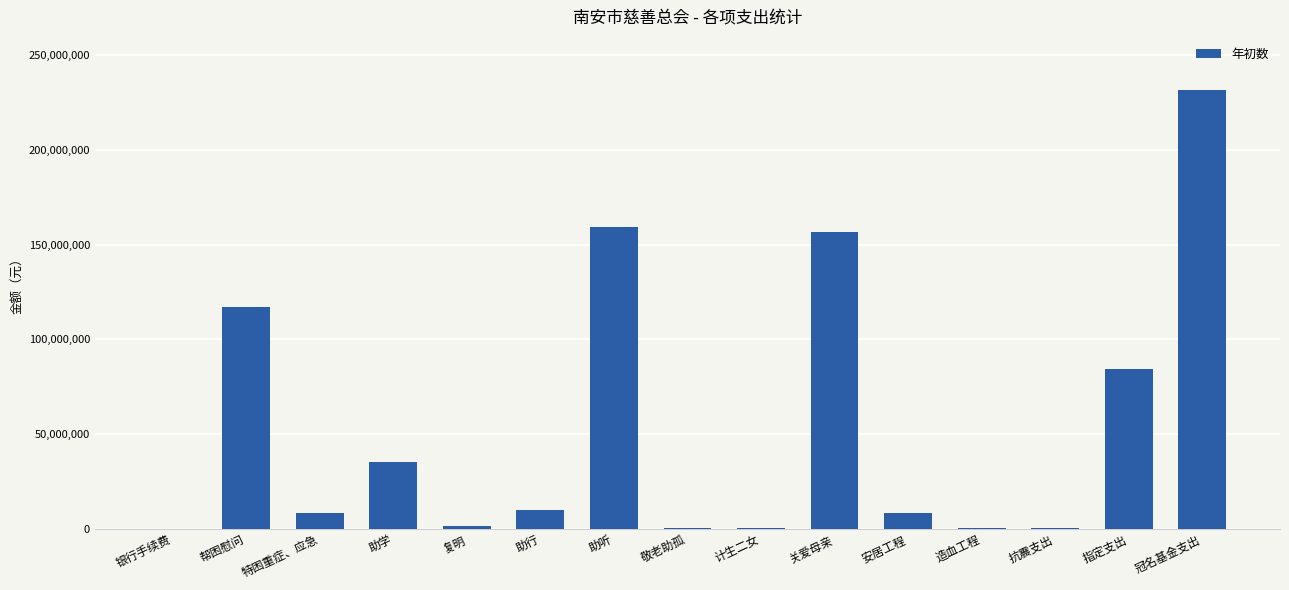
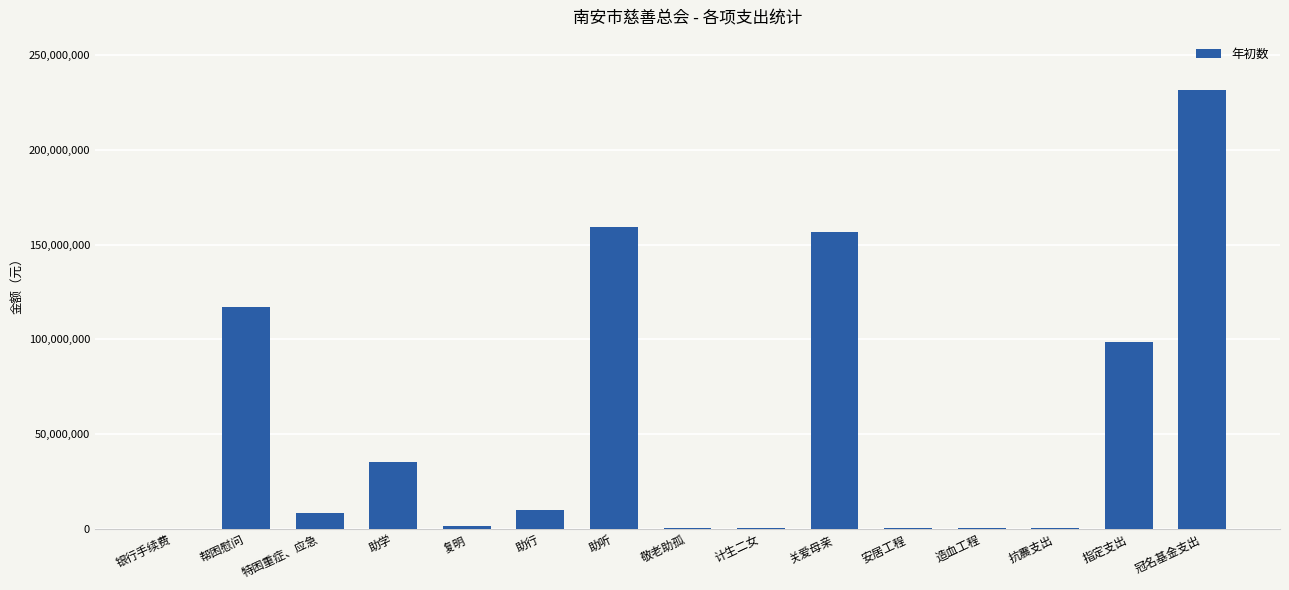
  {
    "帮困慰问": "117,000,000",
    "特困重症、应急": "8,000,000",
    "助学": "35,000,000",
    "复明": "2,000,000",
    "助行": "10,000,000",
    "助听": "159,000,000",
    "关爱母亲": "157,000,000",
-   "安居工程": "8,000,000",
-   "指定支出": "84,000,000",
+   "安居工程": "0",
+   "指定支出": "99,000,000",
    "冠名基金支出": "232,000,000"
  }
